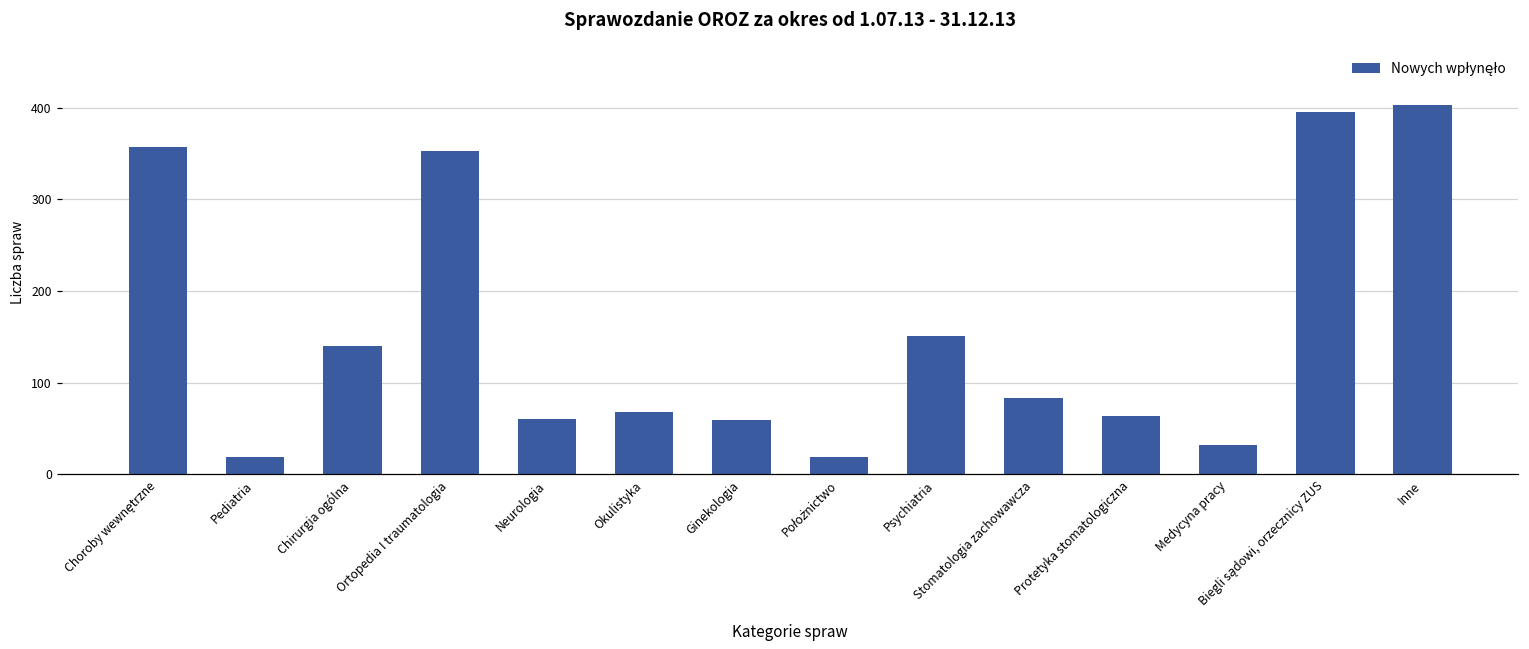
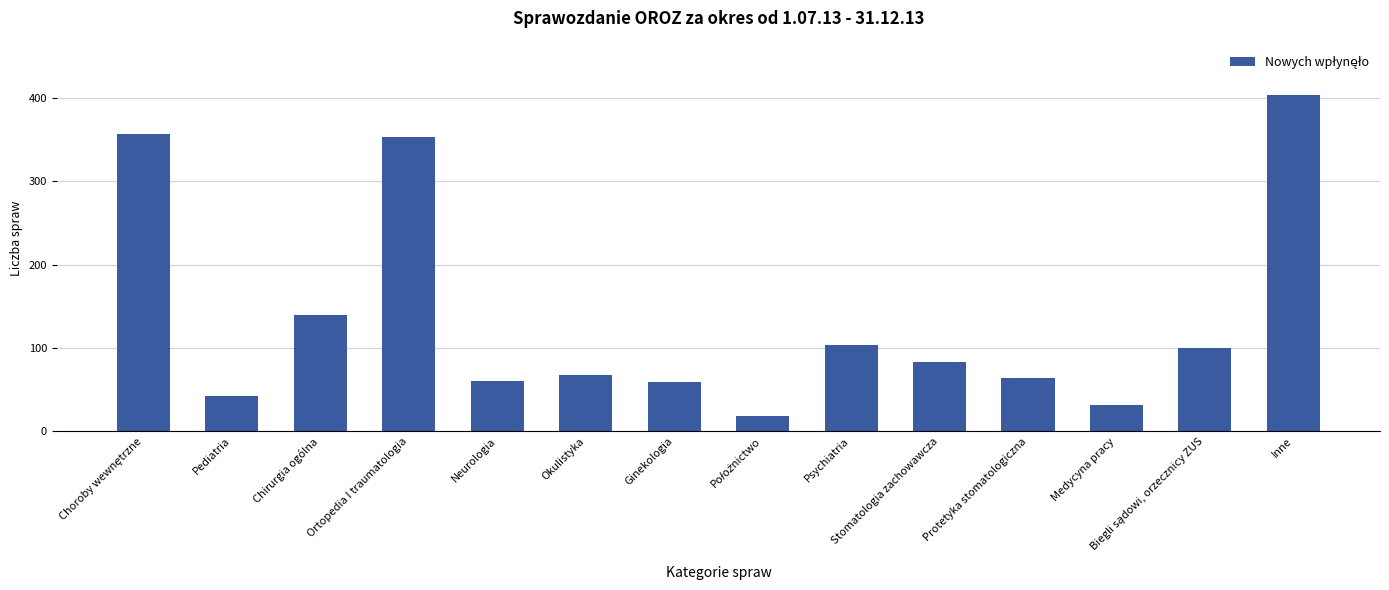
  {
    "Choroby wewnętrzne": 360,
-   "Pediatria": 20,
+   "Pediatria": 40,
    "Chirurgia ogólna": 140,
    "Ortopedia I traumatologia": 350,
    "Neurologia": 60,
    "Okulistyka": 70,
    "Ginekologia": 60,
    "Położnictwo": 20,
-   "Psychiatria": 150,
+   "Psychiatria": 100,
    "Stomatologia zachowawcza": 80,
    "Protetyka stomatologiczna": 60,
    "Medycyna pracy": 30,
-   "Biegli sądowi, orzecznicy ZUS": 400,
+   "Biegli sądowi, orzecznicy ZUS": 100,
    "Inne": 400
  }
